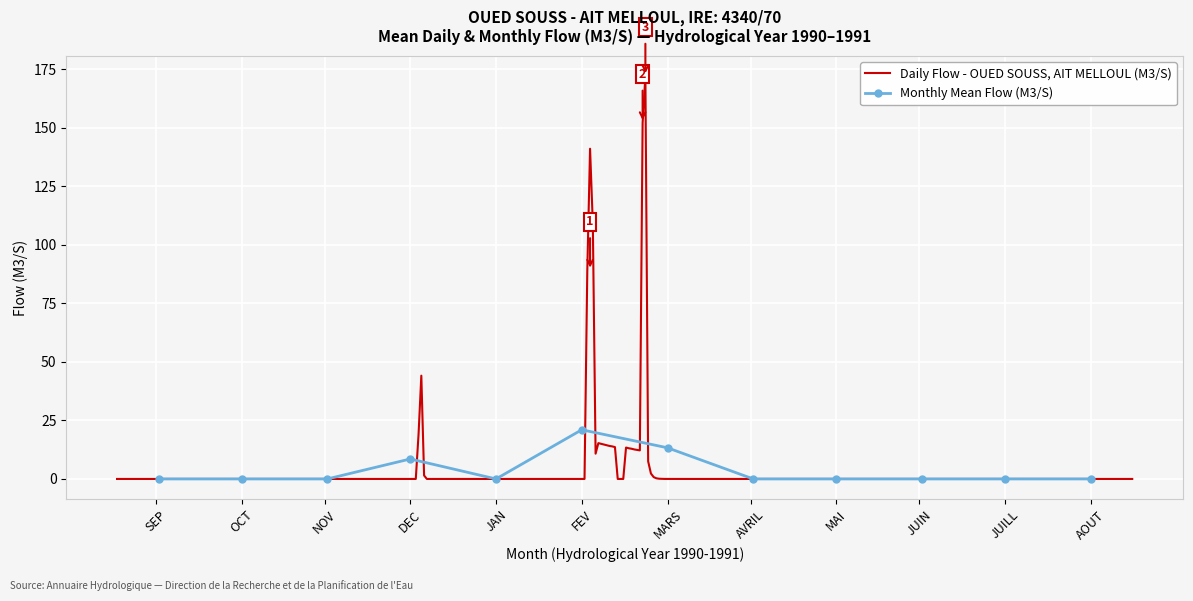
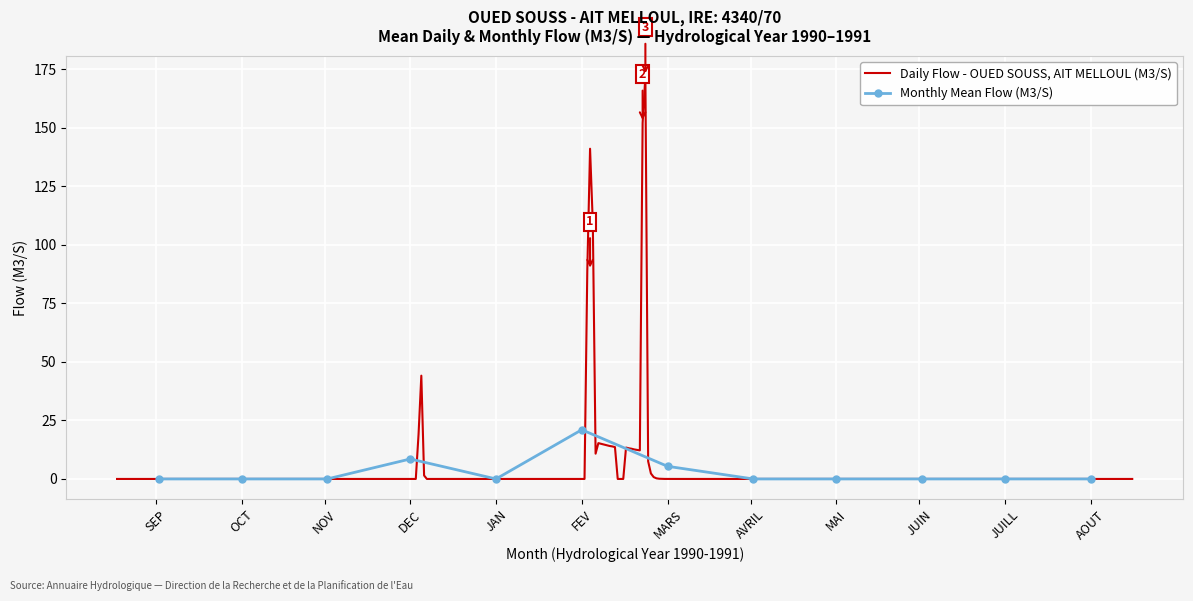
  {
    "Daily Flow - OUED SOUSS, AIT MELLOUL (M3/S)": {
      "SEP": 0,
      "NOV": 0,
      "DEC": 0,
      "FEV": 0,
      "MARS": 0,
      "AVRIL": 0,
      "JUIN": 0
    },
    "Monthly Mean Flow (M3/S)": {
      "DEC": 9,
      "FEV": 21,
-     "MARS": 13
+     "MARS": 5
    }
  }
